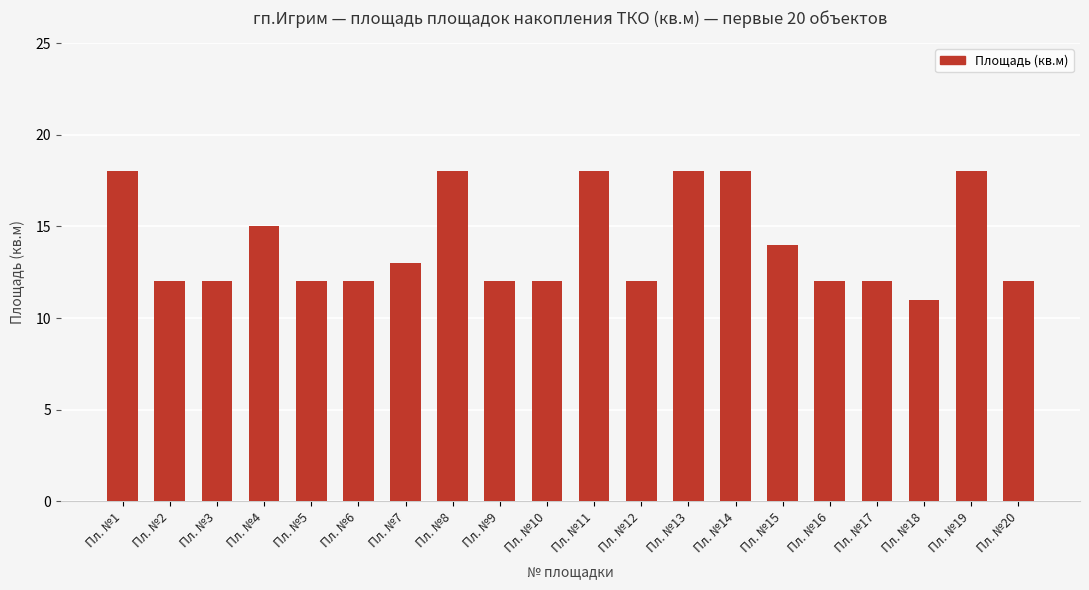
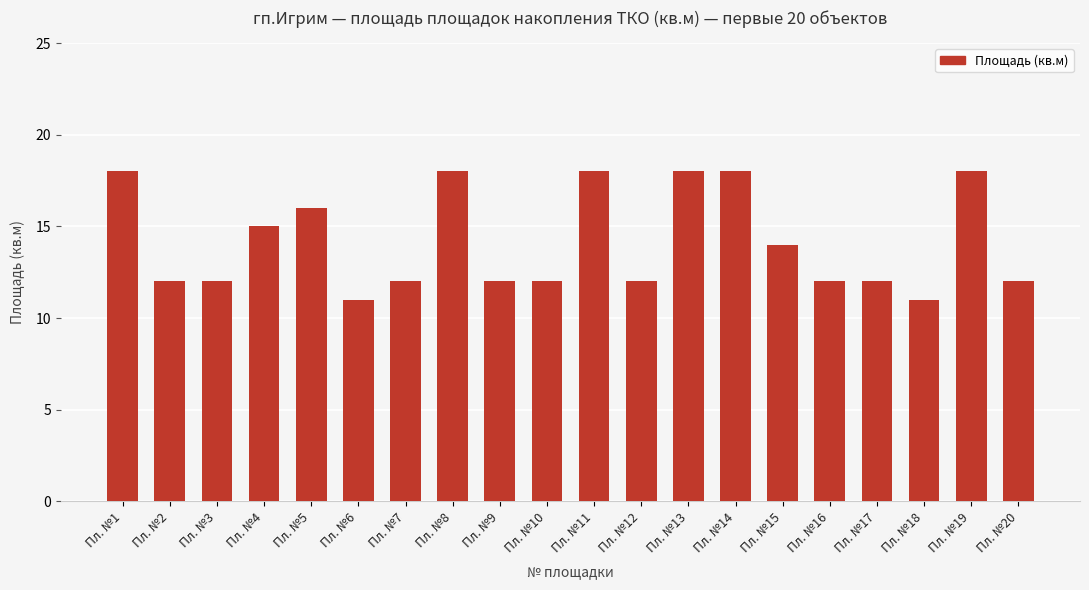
  {
    "Пл. №1": 18,
    "Пл. №2": 12,
    "Пл. №3": 12,
    "Пл. №4": 15,
-   "Пл. №5": 12,
-   "Пл. №6": 12,
-   "Пл. №7": 13,
+   "Пл. №5": 16,
+   "Пл. №6": 11,
+   "Пл. №7": 12,
    "Пл. №8": 18,
    "Пл. №9": 12,
    "Пл. №10": 12,
    "Пл. №11": 18,
    "Пл. №12": 12,
    "Пл. №13": 18,
    "Пл. №14": 18,
    "Пл. №15": 14,
    "Пл. №16": 12,
    "Пл. №17": 12,
    "Пл. №18": 11,
    "Пл. №19": 18,
    "Пл. №20": 12
  }
